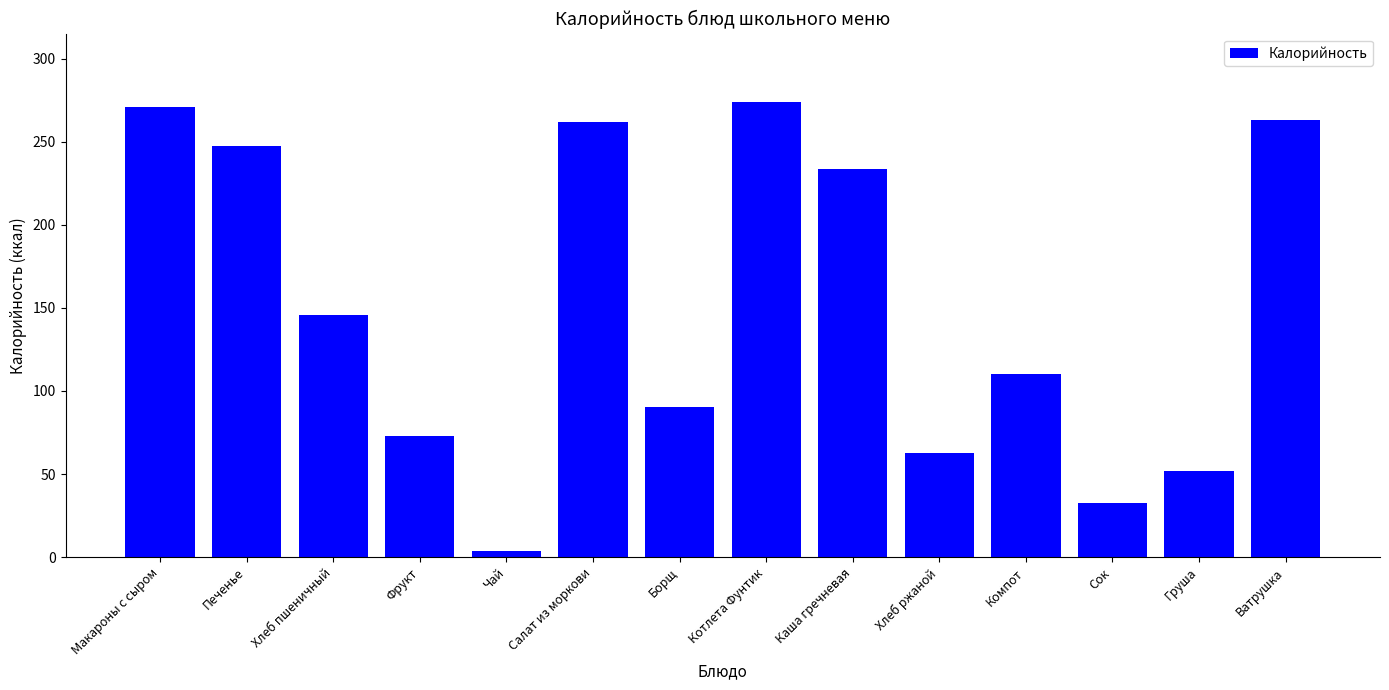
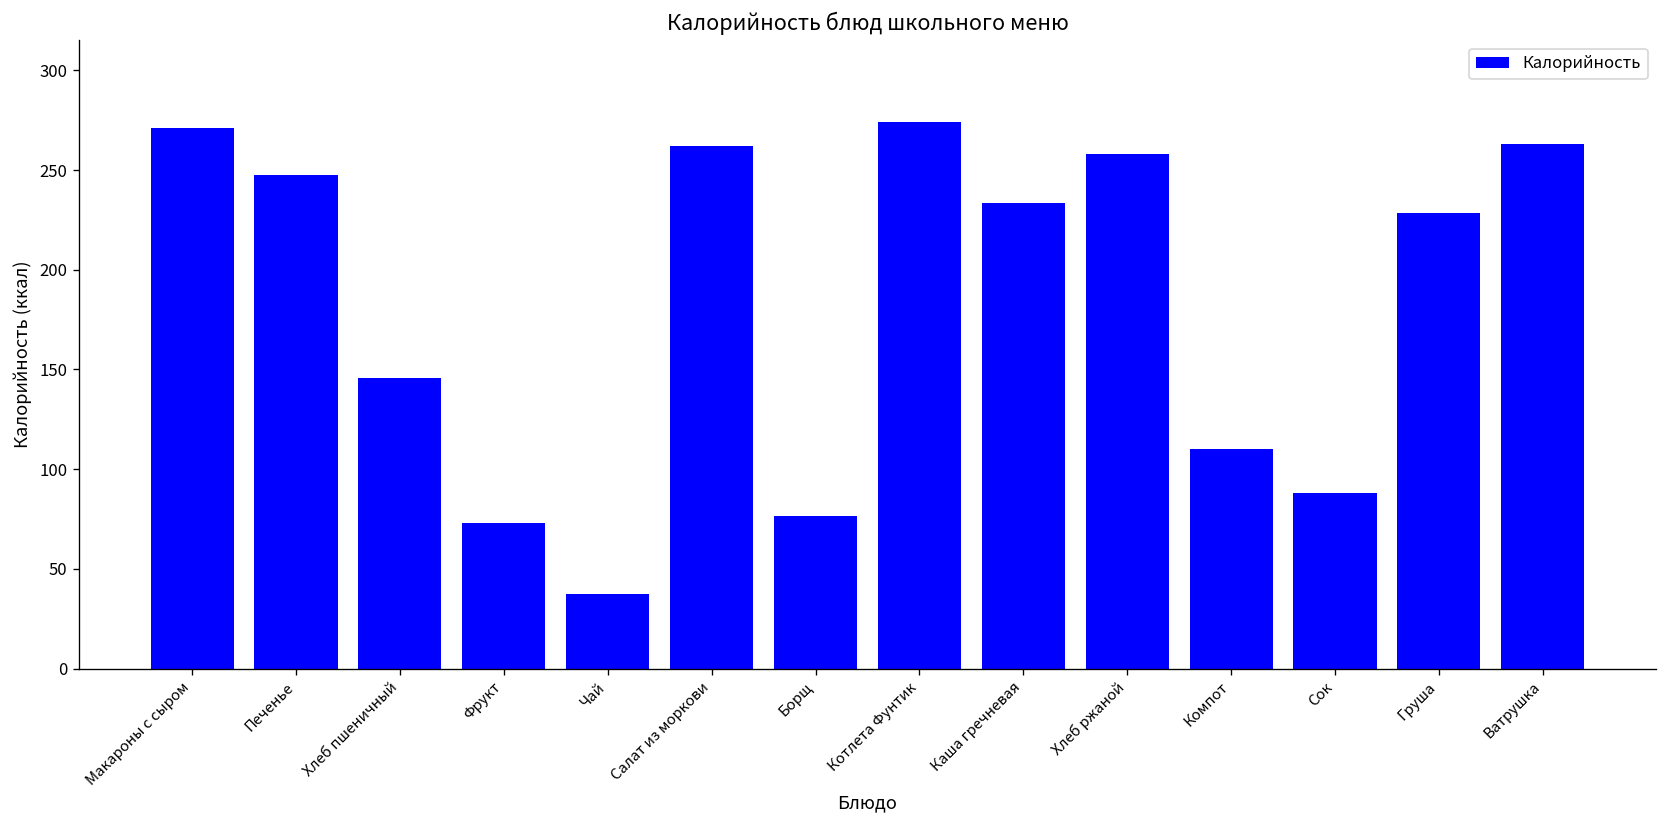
  {
    "Макароны с сыром": 271,
    "Печенье": 247,
    "Хлеб пшеничный": 146,
    "Фрукт": 73,
-   "Чай": 3,
+   "Чай": 37,
    "Салат из моркови": 262,
-   "Борщ": 91,
+   "Борщ": 76,
    "Котлета Фунтик": 274,
    "Каша гречневая": 233,
-   "Хлеб ржаной": 63,
+   "Хлеб ржаной": 258,
    "Компот": 110,
-   "Сок": 33,
-   "Груша": 52,
+   "Сок": 88,
+   "Груша": 229,
    "Ватрушка": 263
  }
